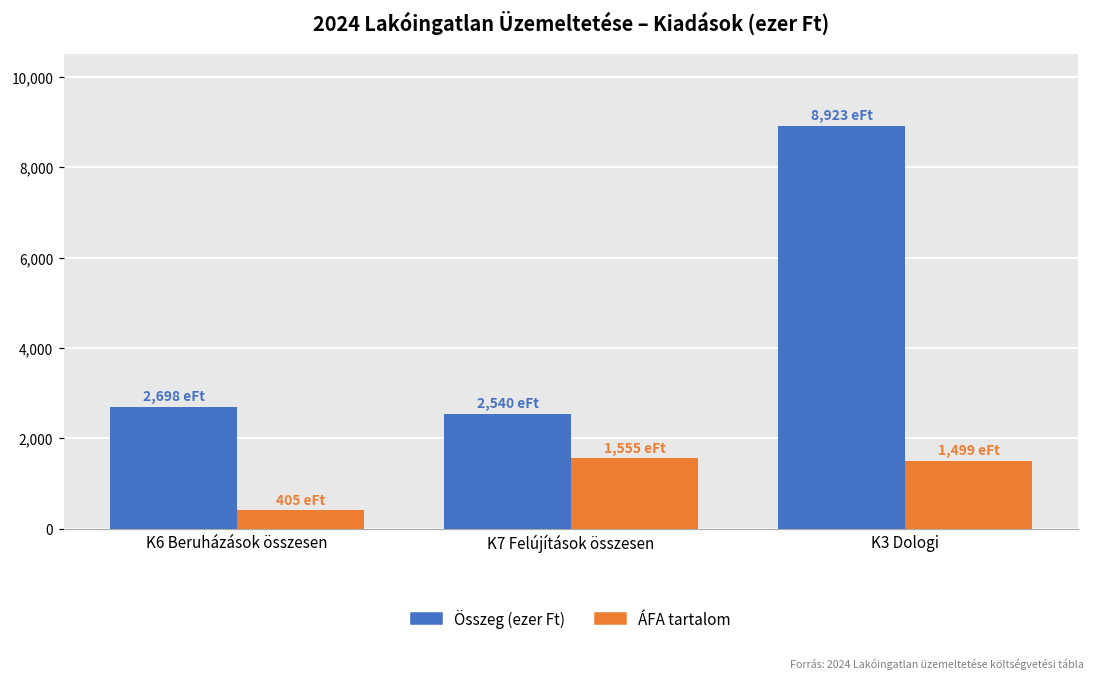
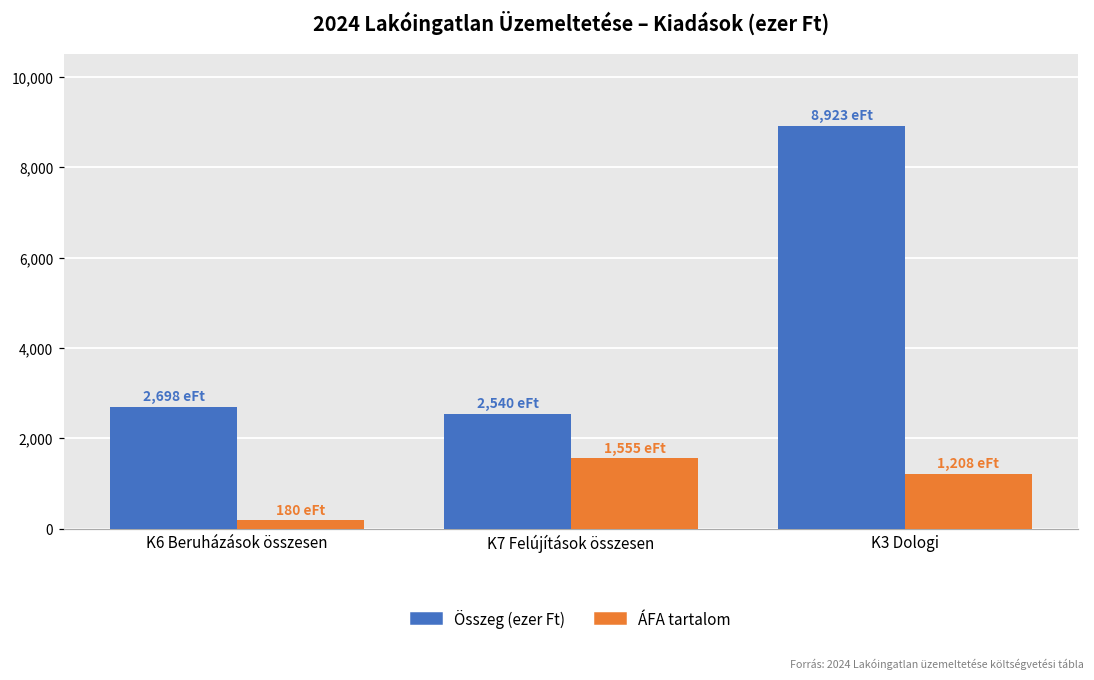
  {
    "Összeg (ezer Ft)": {
      "K6 Beruházások összesen": "2,698",
      "K7 Felújítások összesen": "2,540",
      "K3 Dologi": "8,923"
    },
    "ÁFA tartalom": {
-     "K6 Beruházások összesen": "405",
+     "K6 Beruházások összesen": "180",
      "K7 Felújítások összesen": "1,555",
-     "K3 Dologi": "1,499"
+     "K3 Dologi": "1,208"
    }
  }
